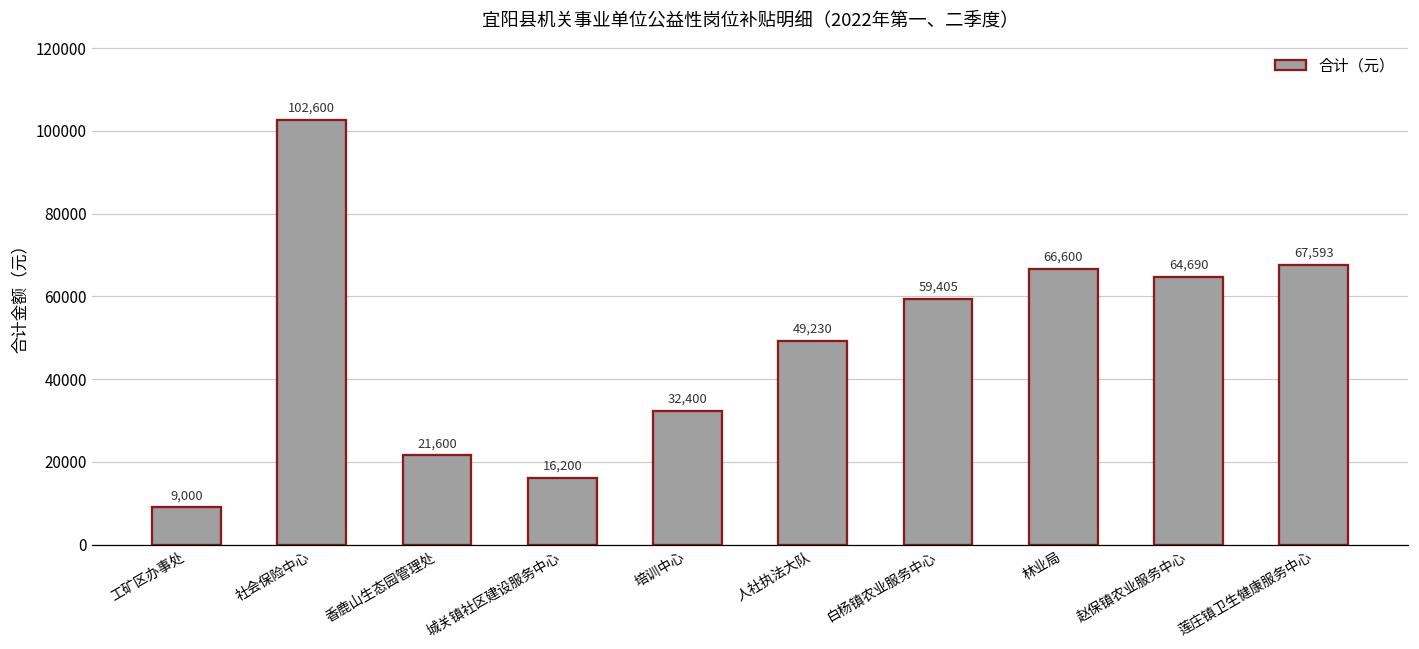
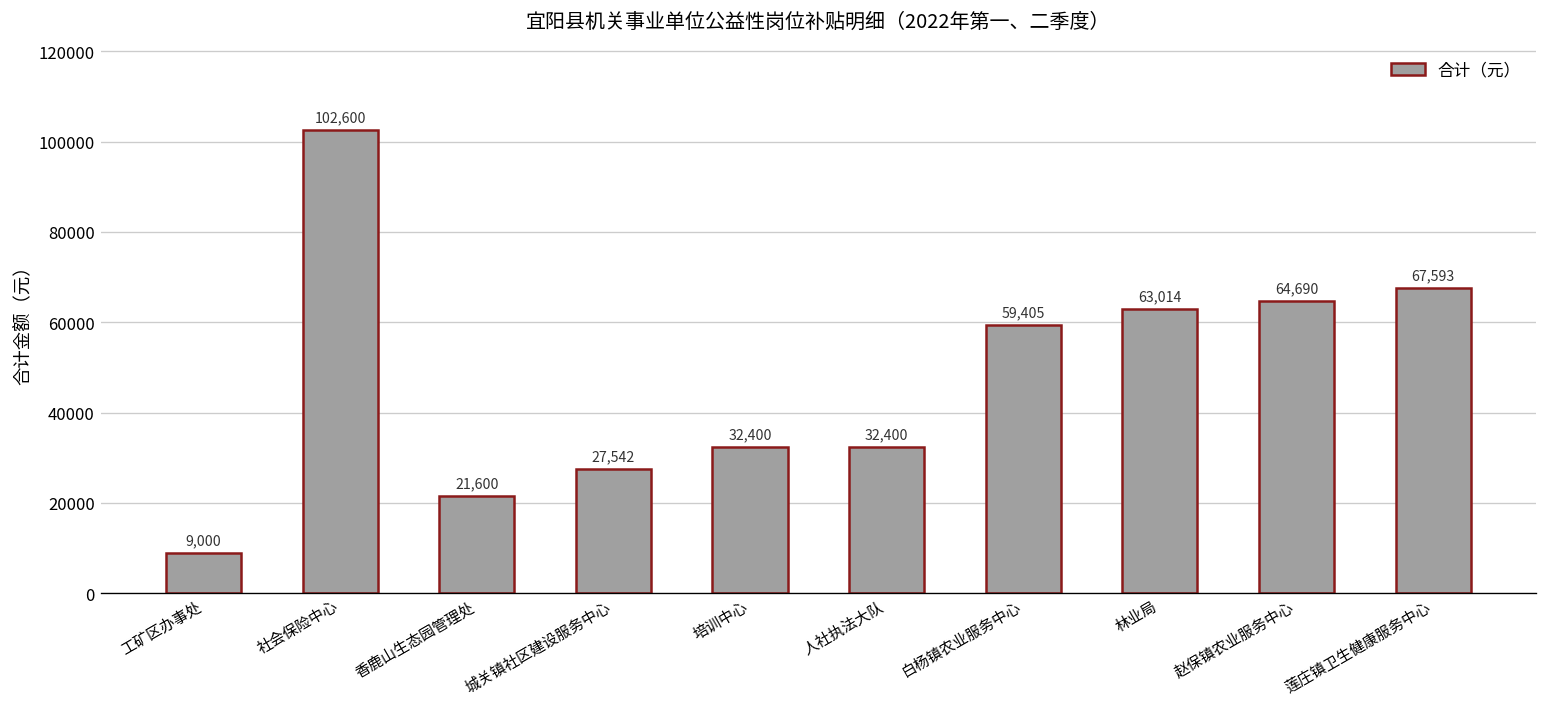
  {
    "工矿区办事处": "9,000",
    "社会保险中心": "102,600",
    "香鹿山生态园管理处": "21,600",
-   "城关镇社区建设服务中心": "16,200",
+   "城关镇社区建设服务中心": "27,542",
    "培训中心": "32,400",
-   "人社执法大队": "49,230",
+   "人社执法大队": "32,400",
    "白杨镇农业服务中心": "59,405",
-   "林业局": "66,600",
+   "林业局": "63,014",
    "赵保镇农业服务中心": "64,690",
    "莲庄镇卫生健康服务中心": "67,593"
  }
